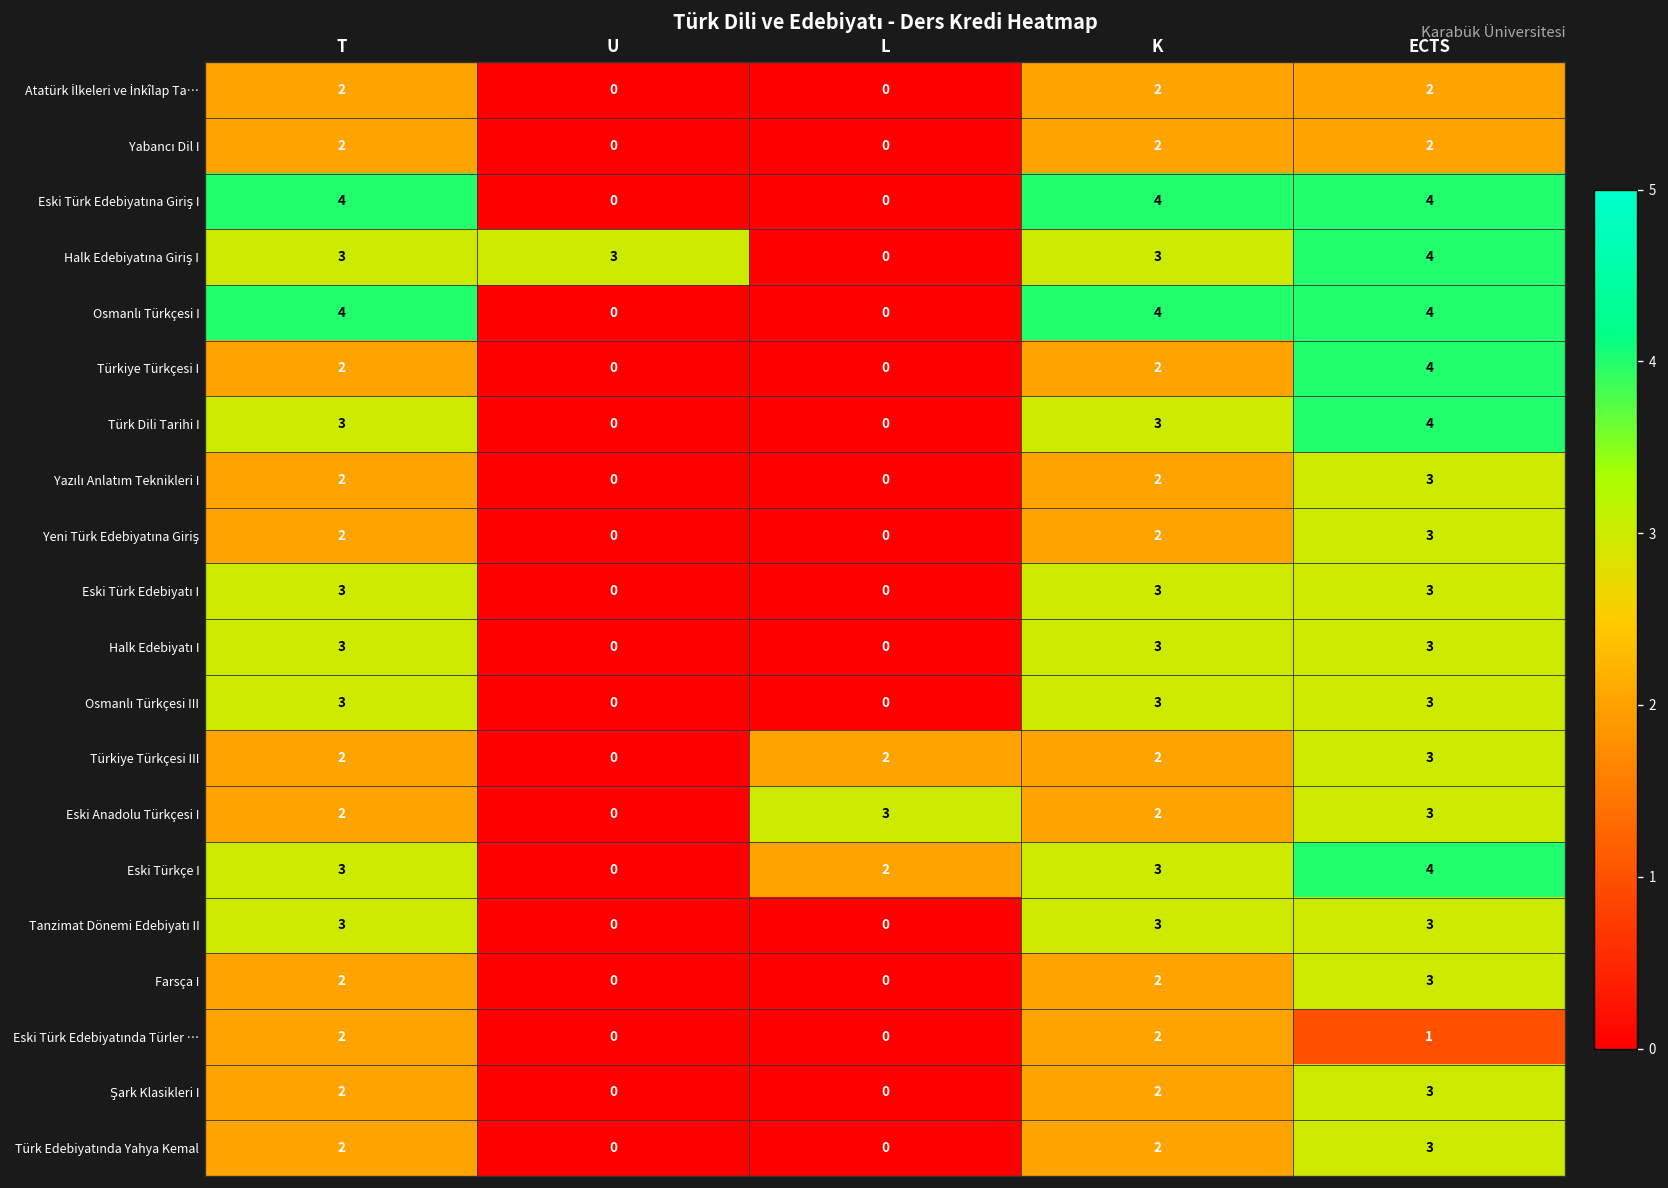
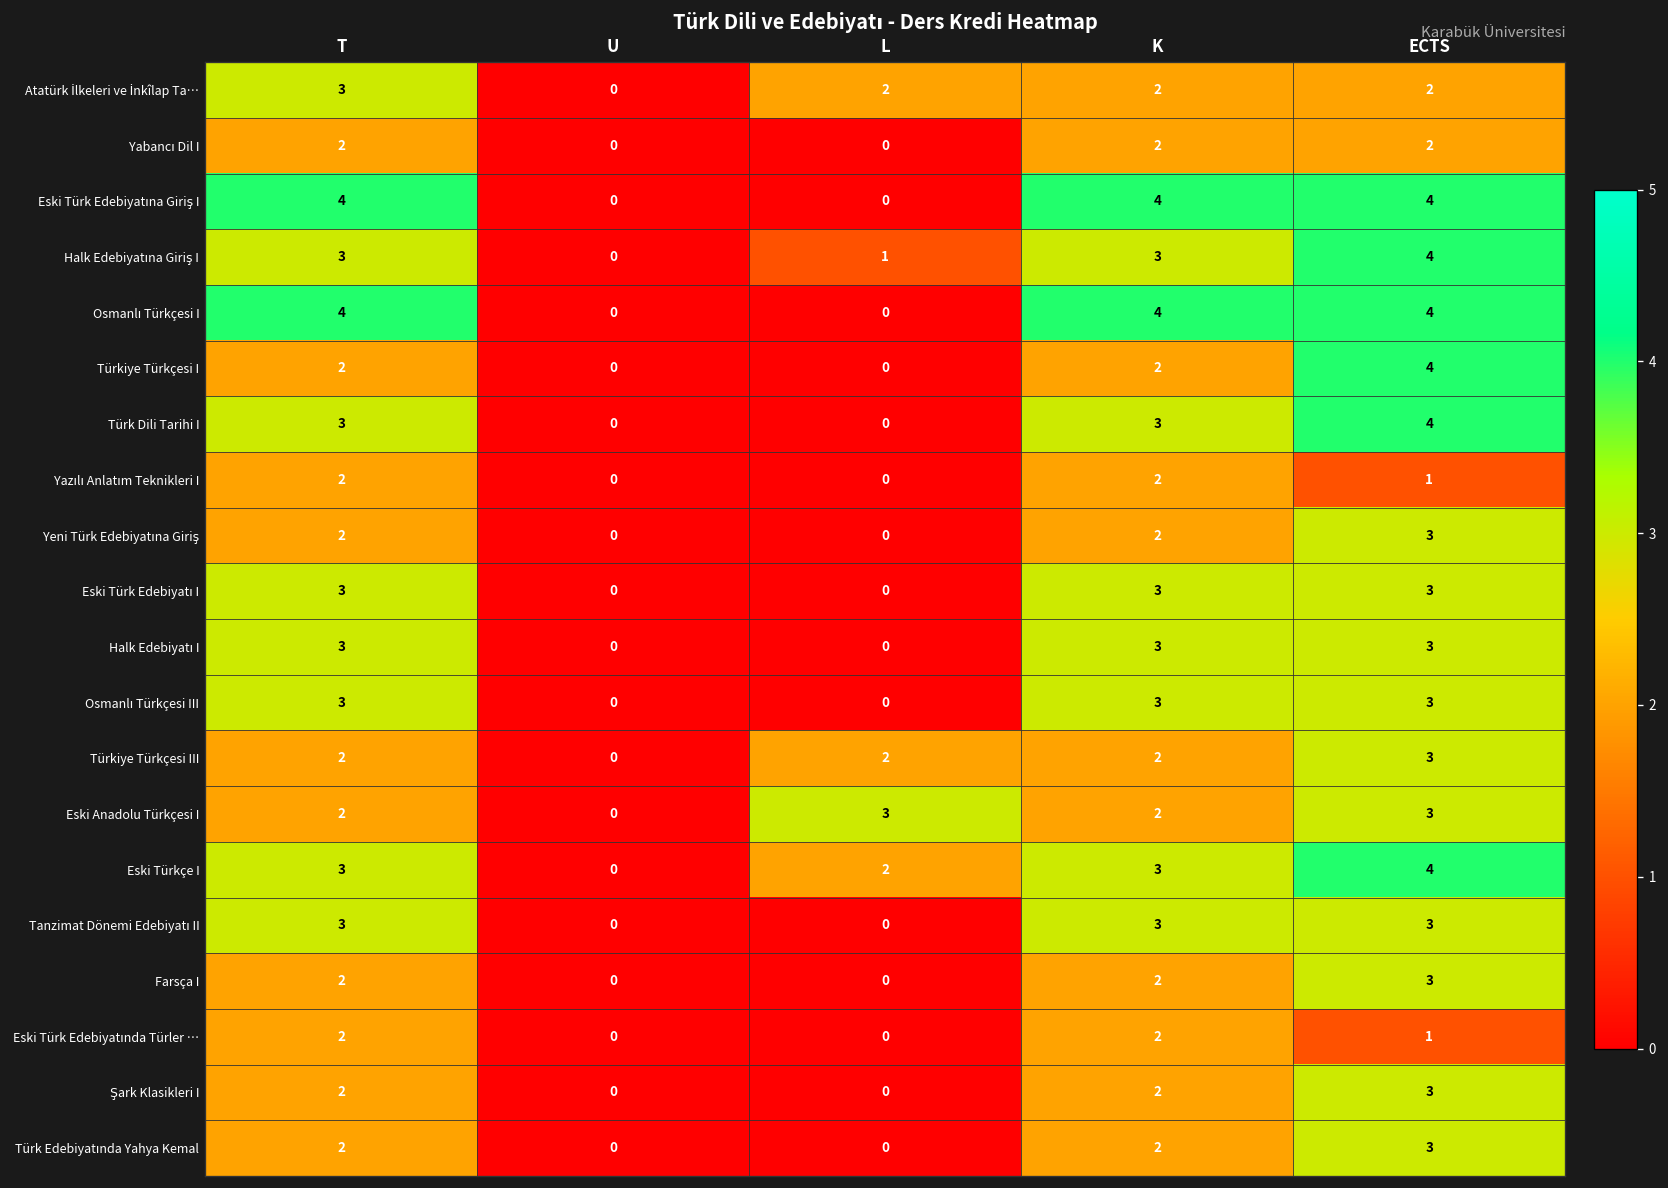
  {
    "Atatürk İlkeleri ve İnkîlap Ta…": {
-     "T": 2,
+     "T": 3,
      "U": 0,
-     "L": 0,
+     "L": 2,
      "K": 2,
      "ECTS": 2
    },
    "Yabancı Dil I": {
      "T": 2,
      "U": 0,
      "L": 0,
      "K": 2,
      "ECTS": 2
    },
    "Eski Türk Edebiyatına Giriş I": {
      "T": 4,
      "U": 0,
      "L": 0,
      "K": 4,
      "ECTS": 4
    },
    "Halk Edebiyatına Giriş I": {
      "T": 3,
-     "U": 3,
-     "L": 0,
+     "U": 0,
+     "L": 1,
      "K": 3,
      "ECTS": 4
    },
    "Osmanlı Türkçesi I": {
      "T": 4,
      "U": 0,
      "L": 0,
      "K": 4,
      "ECTS": 4
    },
    "Türkiye Türkçesi I": {
      "T": 2,
      "U": 0,
      "L": 0,
      "K": 2,
      "ECTS": 4
    },
    "Türk Dili Tarihi I": {
      "T": 3,
      "U": 0,
      "L": 0,
      "K": 3,
      "ECTS": 4
    },
    "Yazılı Anlatım Teknikleri I": {
      "T": 2,
      "U": 0,
      "L": 0,
      "K": 2,
-     "ECTS": 3
+     "ECTS": 1
    },
    "Yeni Türk Edebiyatına Giriş": {
      "T": 2,
      "U": 0,
      "L": 0,
      "K": 2,
      "ECTS": 3
    },
    "Eski Türk Edebiyatı I": {
      "T": 3,
      "U": 0,
      "L": 0,
      "K": 3,
      "ECTS": 3
    },
    "Halk Edebiyatı I": {
      "T": 3,
      "U": 0,
      "L": 0,
      "K": 3,
      "ECTS": 3
    },
    "Osmanlı Türkçesi III": {
      "T": 3,
      "U": 0,
      "L": 0,
      "K": 3,
      "ECTS": 3
    },
    "Türkiye Türkçesi III": {
      "T": 2,
      "U": 0,
      "L": 2,
      "K": 2,
      "ECTS": 3
    },
    "Eski Anadolu Türkçesi I": {
      "T": 2,
      "U": 0,
      "L": 3,
      "K": 2,
      "ECTS": 3
    },
    "Eski Türkçe I": {
      "T": 3,
      "U": 0,
      "L": 2,
      "K": 3,
      "ECTS": 4
    },
    "Tanzimat Dönemi Edebiyatı II": {
      "T": 3,
      "U": 0,
      "L": 0,
      "K": 3,
      "ECTS": 3
    },
    "Farsça I": {
      "T": 2,
      "U": 0,
      "L": 0,
      "K": 2,
      "ECTS": 3
    },
    "Eski Türk Edebiyatında Türler …": {
      "T": 2,
      "U": 0,
      "L": 0,
      "K": 2,
      "ECTS": 1
    },
    "Şark Klasikleri I": {
      "T": 2,
      "U": 0,
      "L": 0,
      "K": 2,
      "ECTS": 3
    },
    "Türk Edebiyatında Yahya Kemal": {
      "T": 2,
      "U": 0,
      "L": 0,
      "K": 2,
      "ECTS": 3
    }
  }
